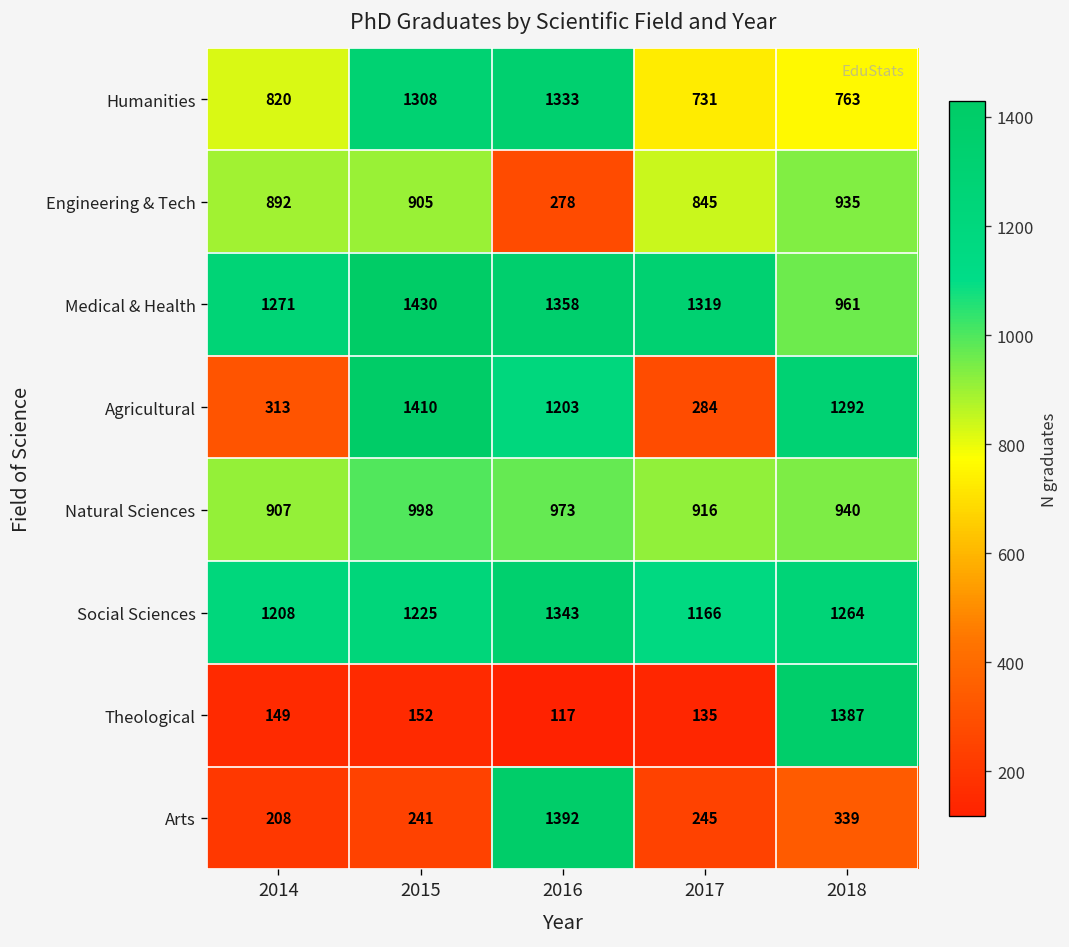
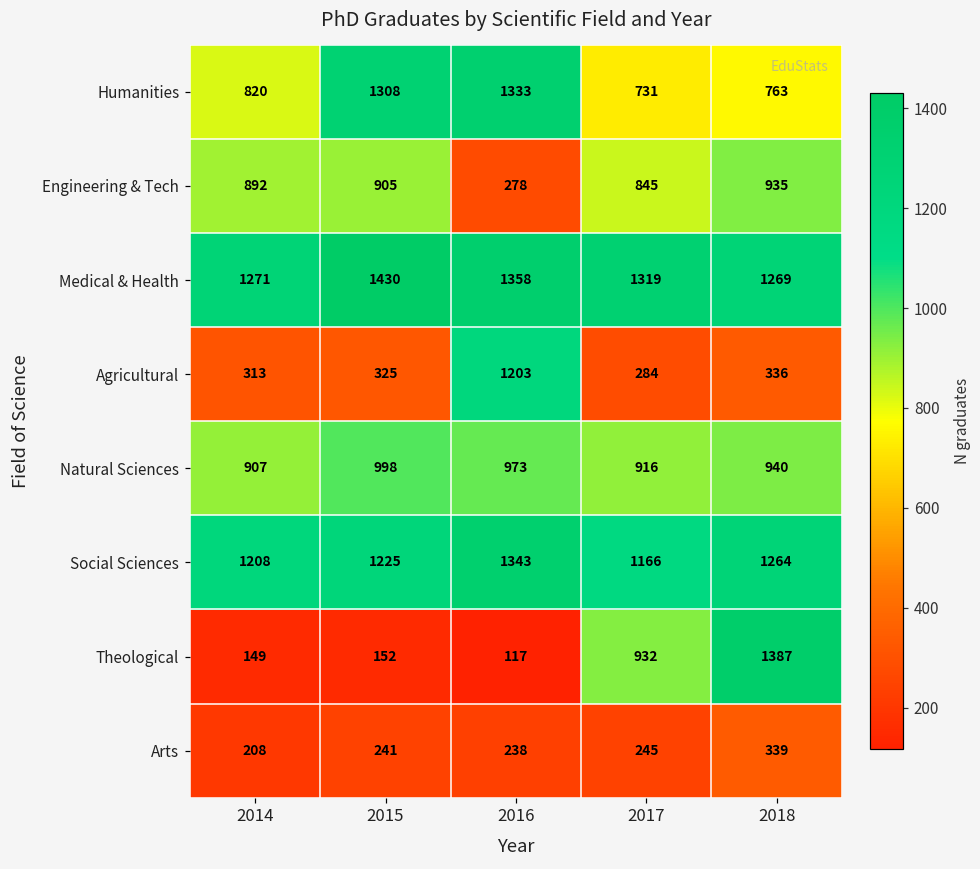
  {
    "Humanities": {
      "2014": 820,
      "2015": 1308,
      "2016": 1333,
      "2017": 731
    },
    "Engineering & Tech": {
      "2014": 892,
      "2015": 905,
      "2016": 278,
      "2017": 845,
      "2018": 935
    },
    "Medical & Health": {
      "2014": 1271,
      "2015": 1430,
      "2016": 1358,
      "2017": 1319,
-     "2018": 961
+     "2018": 1269
    },
    "Agricultural": {
      "2014": 313,
-     "2015": 1410,
+     "2015": 325,
      "2016": 1203,
      "2017": 284,
-     "2018": 1292
+     "2018": 336
    },
    "Natural Sciences": {
      "2014": 907,
      "2015": 998,
      "2016": 973,
      "2017": 916,
      "2018": 940
    },
    "Social Sciences": {
      "2014": 1208,
      "2015": 1225,
      "2016": 1343,
      "2017": 1166,
      "2018": 1264
    },
    "Theological": {
      "2014": 149,
      "2015": 152,
      "2016": 117,
-     "2017": 135,
+     "2017": 932,
      "2018": 1387
    },
    "Arts": {
      "2014": 208,
      "2015": 241,
-     "2016": 1392,
+     "2016": 238,
      "2017": 245,
      "2018": 339
    }
  }
